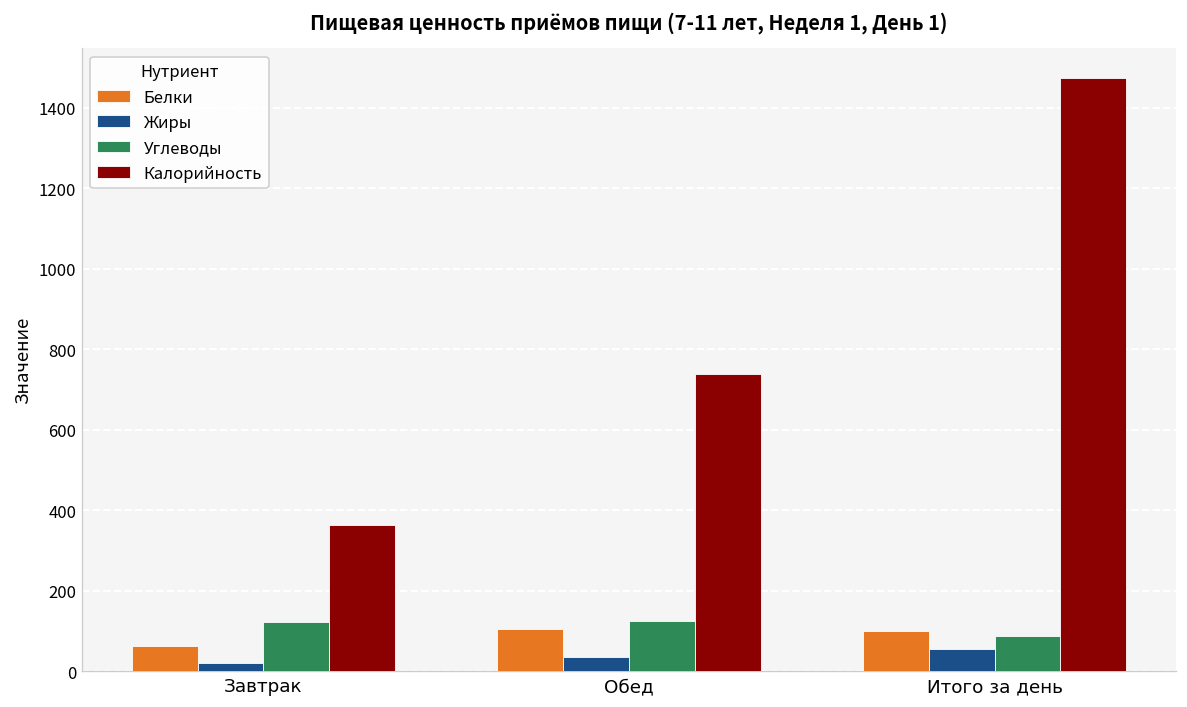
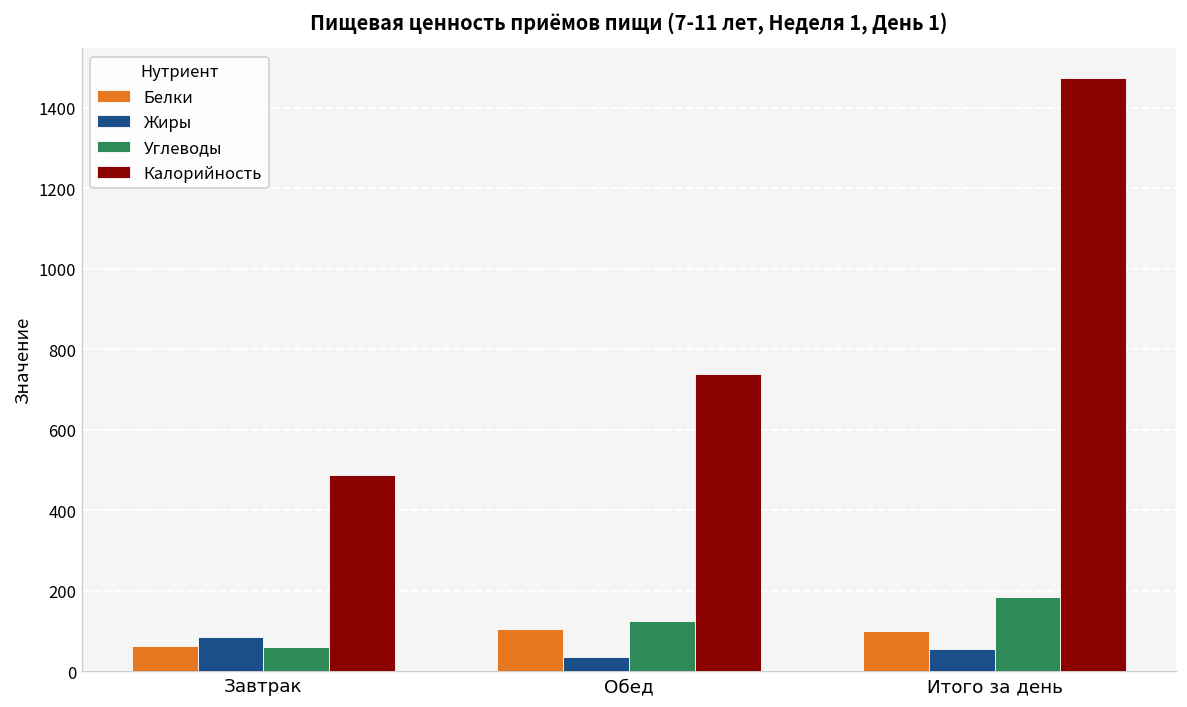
  {
    "Белки": {
      "Завтрак": 60,
      "Обед": 100,
      "Итого за день": 100
    },
    "Жиры": {
-     "Завтрак": 20,
+     "Завтрак": 80,
      "Обед": 40,
      "Итого за день": 50
    },
    "Углеводы": {
-     "Завтрак": 120,
+     "Завтрак": 60,
      "Обед": 130,
-     "Итого за день": 90
+     "Итого за день": 190
    },
    "Калорийность": {
-     "Завтрак": 360,
+     "Завтрак": 490,
      "Обед": 740,
      "Итого за день": 1470
    }
  }
